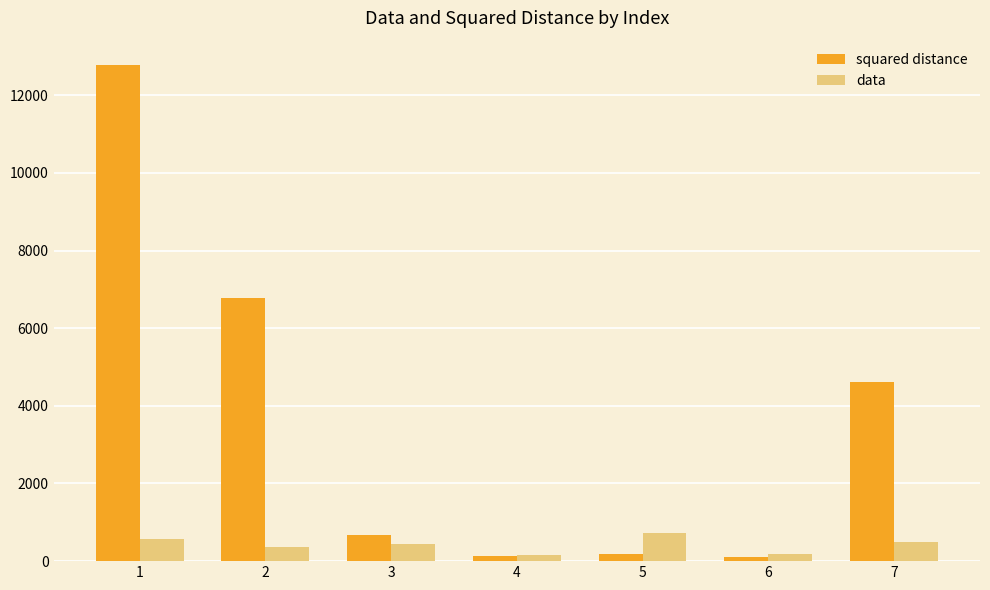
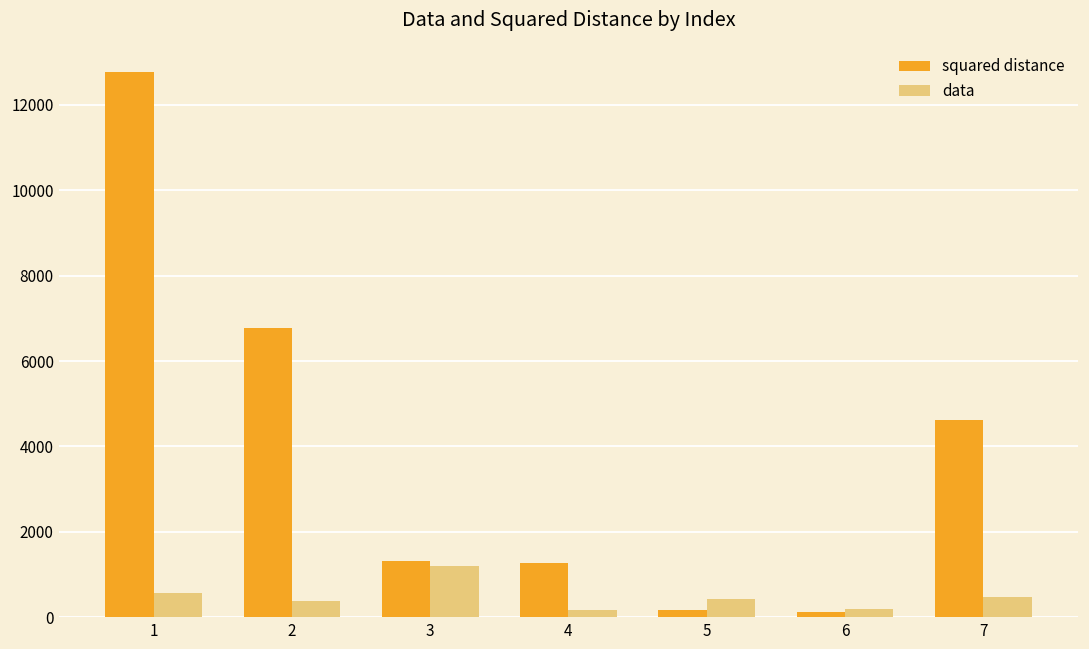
  {
    "squared distance": {
      "1": 12800,
      "2": 6800,
-     "3": 700,
-     "4": 100,
+     "3": 1300,
+     "4": 1300,
      "5": 200,
      "6": 100,
      "7": 4600
    },
    "data": {
      "1": 600,
      "2": 400,
-     "3": 400,
+     "3": 1200,
      "4": 200,
-     "5": 700,
+     "5": 400,
      "6": 200,
      "7": 500
    }
  }
